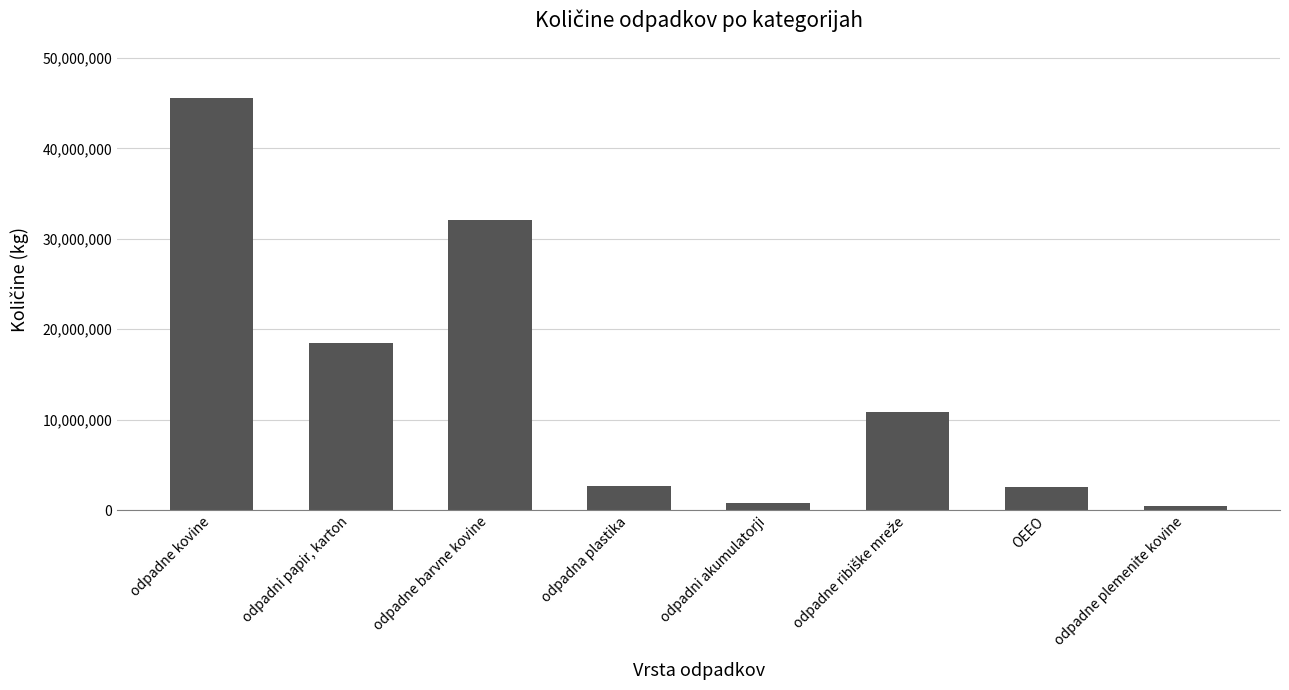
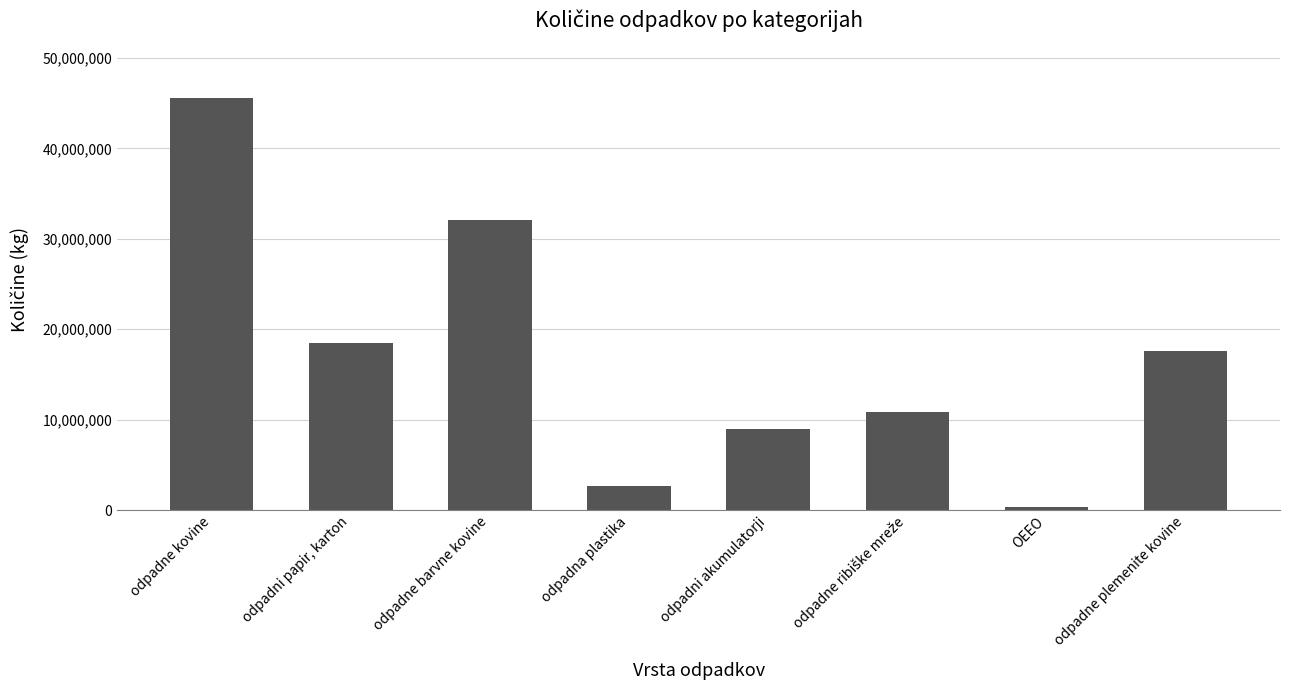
  {
    "odpadne kovine": "46,000,000",
    "odpadni papir, karton": "18,000,000",
    "odpadne barvne kovine": "32,000,000",
    "odpadna plastika": "3,000,000",
-   "odpadni akumulatorji": "1,000,000",
+   "odpadni akumulatorji": "9,000,000",
    "odpadne ribiške mreže": "11,000,000",
-   "OEEO": "3,000,000",
-   "odpadne plemenite kovine": "0"
+   "OEEO": "0",
+   "odpadne plemenite kovine": "18,000,000"
  }
